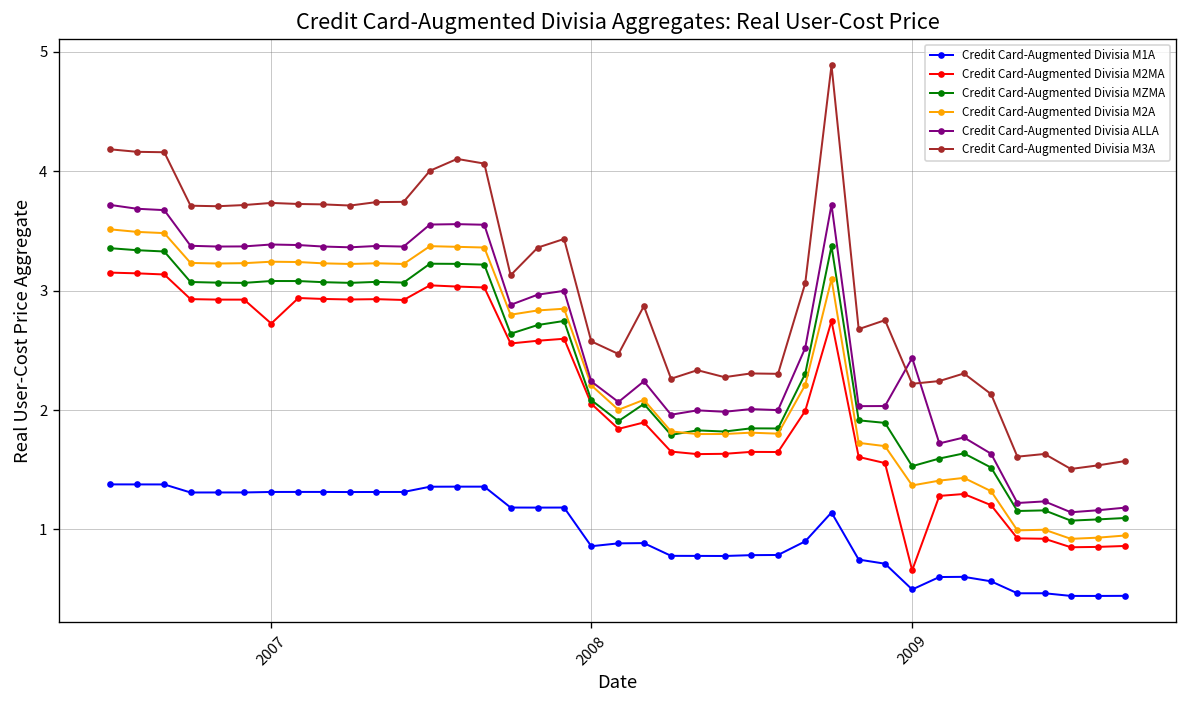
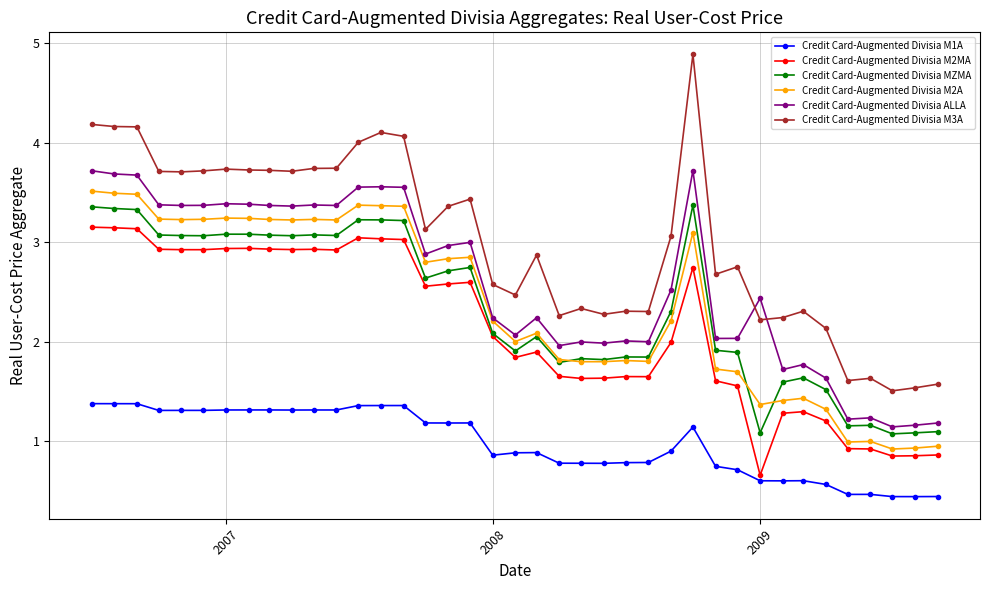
  {
    "Credit Card-Augmented Divisia M1A": {
      "2007": 1.3,
      "2008": 0.9,
-     "2009": 0.5
+     "2009": 0.6
    },
    "Credit Card-Augmented Divisia M2MA": {
-     "2007": 2.7,
+     "2007": 2.9,
      "2008": 2.1,
      "2009": 0.7
    },
    "Credit Card-Augmented Divisia MZMA": {
      "2007": 3.1,
      "2008": 2.1,
-     "2009": 1.5
+     "2009": 1.1
    },
    "Credit Card-Augmented Divisia M2A": {
      "2007": 3.2,
      "2008": 2.2,
      "2009": 1.4
    },
    "Credit Card-Augmented Divisia ALLA": {
      "2007": 3.4,
      "2008": 2.2,
      "2009": 2.4
    },
    "Credit Card-Augmented Divisia M3A": {
      "2007": 3.7,
      "2008": 2.6,
      "2009": 2.2
    }
  }
